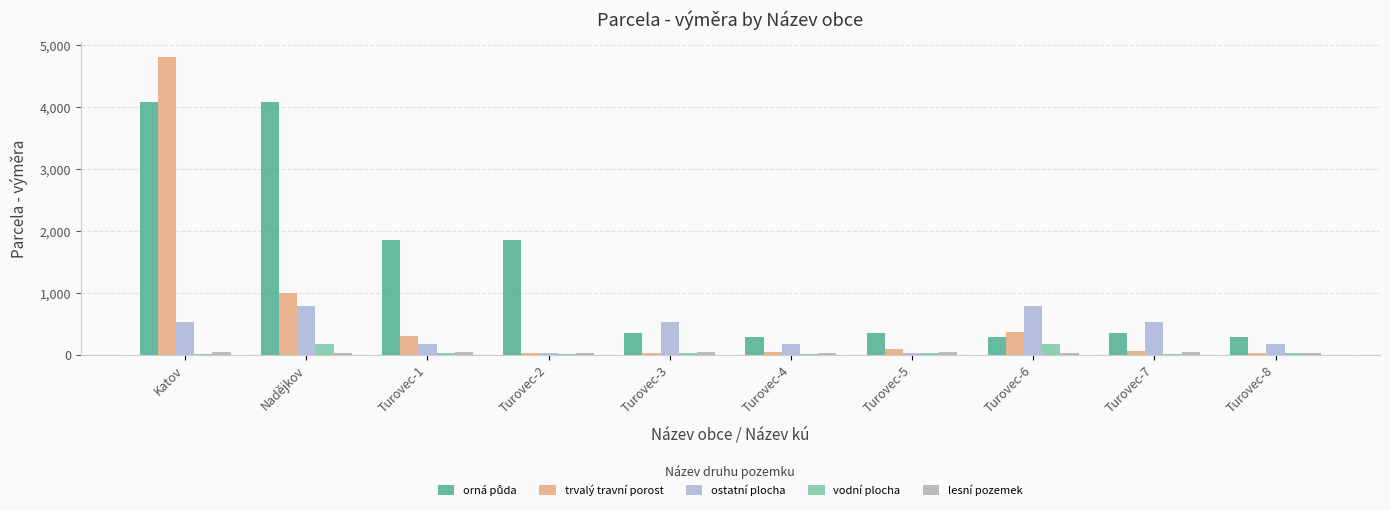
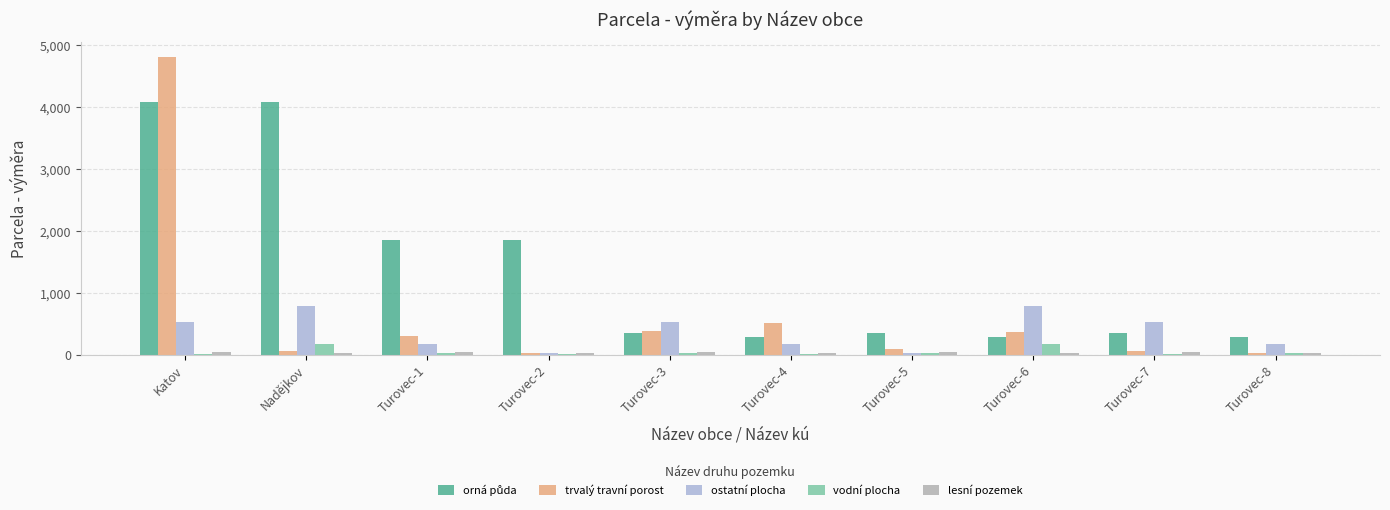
  {
    "trvalý travní porost": {
      "Katov": "4,800",
-     "Nadějkov": "1,000",
+     "Nadějkov": "100",
      "Turovec-1": "300",
-     "Turovec-3": "0",
-     "Turovec-4": "0",
+     "Turovec-3": "400",
+     "Turovec-4": "500",
      "Turovec-5": "100",
      "Turovec-6": "400",
      "Turovec-7": "100"
    }
  }
